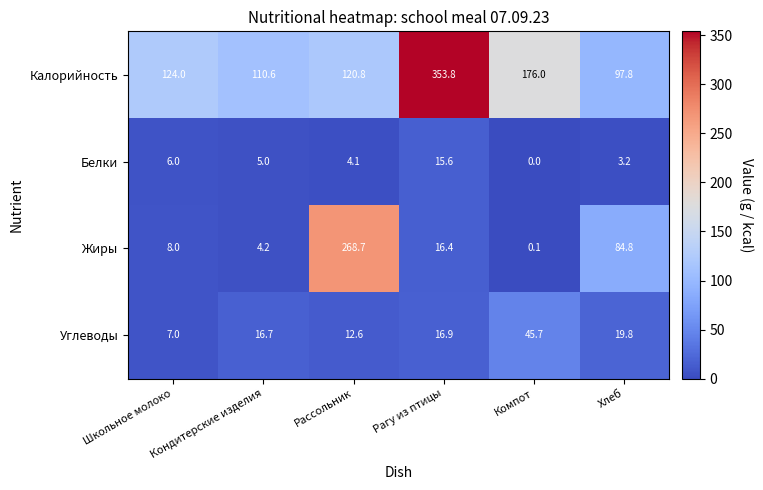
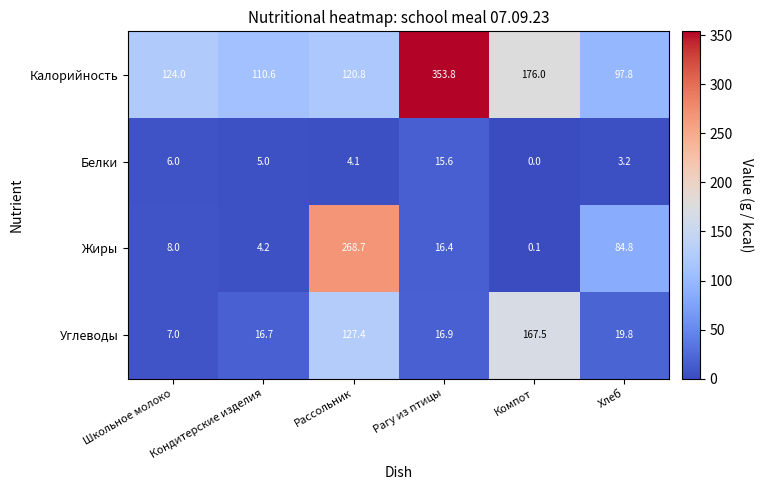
  {
    "Калорийность": {
      "Школьное молоко": 124.0,
      "Кондитерские изделия": 110.6,
      "Рассольник": 120.8,
      "Рагу из птицы": 353.8,
      "Компот": 176.0,
      "Хлеб": 97.8
    },
    "Белки": {
      "Школьное молоко": 6.0,
      "Кондитерские изделия": 5.0,
      "Рассольник": 4.1,
      "Рагу из птицы": 15.6,
      "Компот": 0.0,
      "Хлеб": 3.2
    },
    "Жиры": {
      "Школьное молоко": 8.0,
      "Кондитерские изделия": 4.2,
      "Рассольник": 268.7,
      "Рагу из птицы": 16.4,
      "Компот": 0.1,
      "Хлеб": 84.8
    },
    "Углеводы": {
      "Школьное молоко": 7.0,
      "Кондитерские изделия": 16.7,
-     "Рассольник": 12.6,
+     "Рассольник": 127.4,
      "Рагу из птицы": 16.9,
-     "Компот": 45.7,
+     "Компот": 167.5,
      "Хлеб": 19.8
    }
  }
